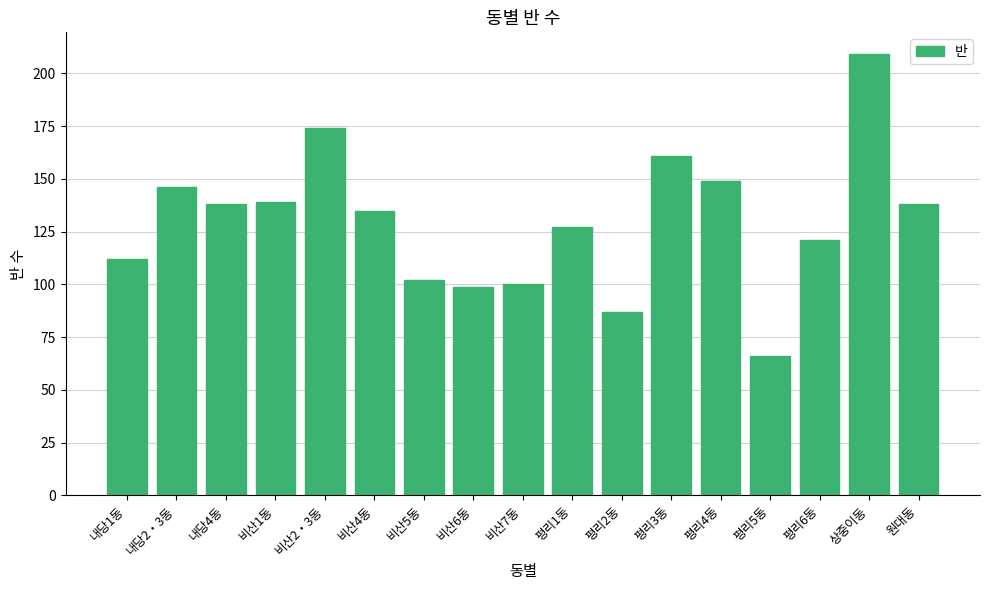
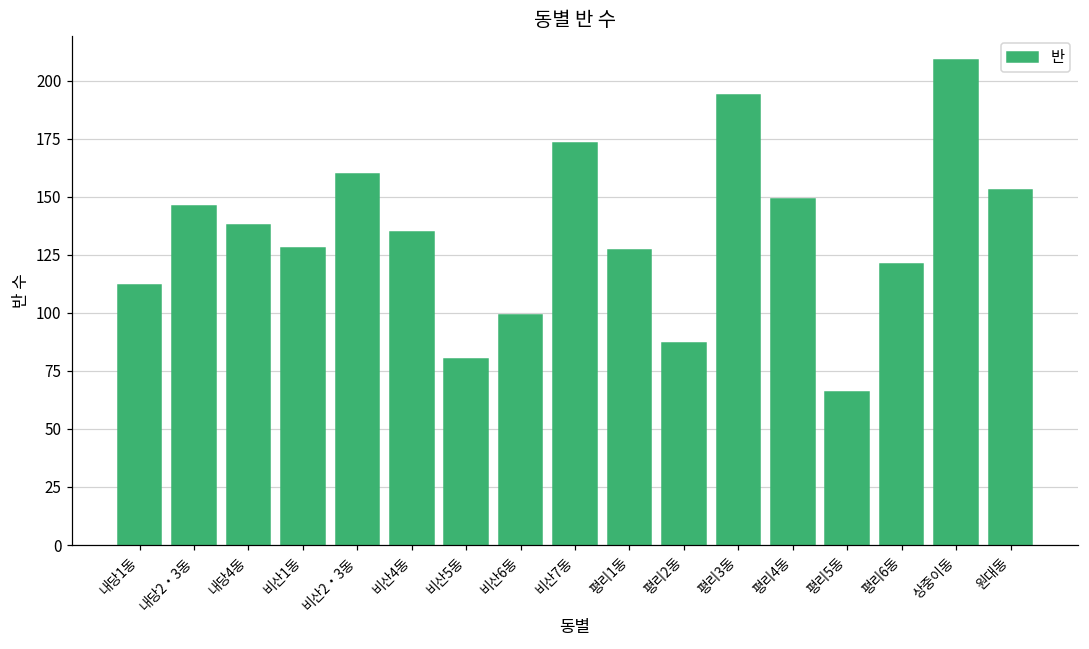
  {
    "내당1동": 112,
    "내당2‧3동": 146,
    "내당4동": 138,
-   "비산1동": 139,
-   "비산2‧3동": 174,
+   "비산1동": 128,
+   "비산2‧3동": 160,
    "비산4동": 135,
-   "비산5동": 102,
+   "비산5동": 80,
    "비산6동": 99,
-   "비산7동": 100,
+   "비산7동": 173,
    "평리1동": 127,
    "평리2동": 87,
-   "평리3동": 161,
+   "평리3동": 194,
    "평리4동": 149,
    "평리5동": 66,
    "평리6동": 121,
    "상중이동": 209,
-   "원대동": 138
+   "원대동": 153
  }
